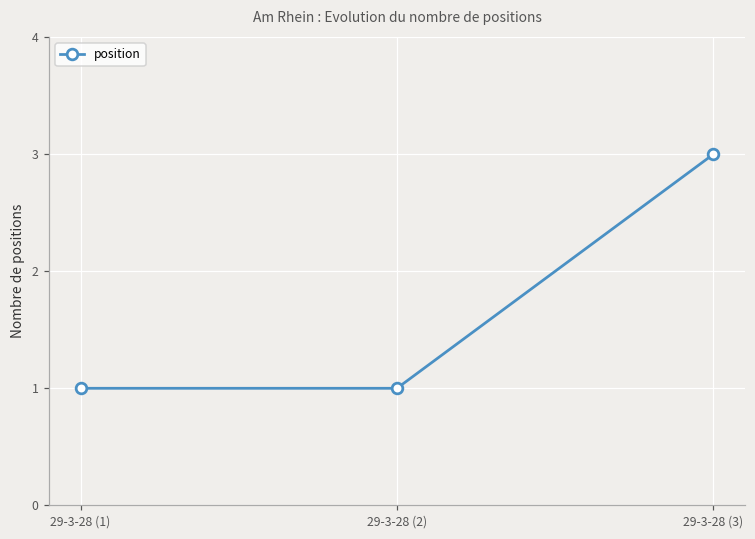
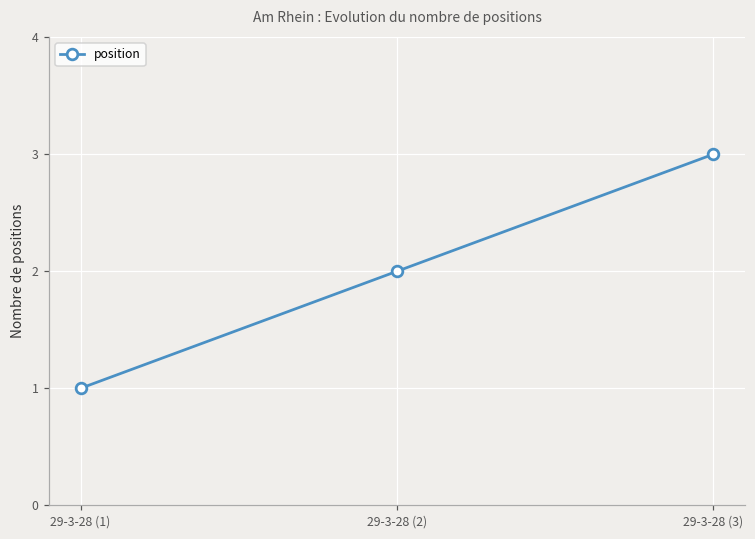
  {
    "29-3-28 (1)": 1,
-   "29-3-28 (2)": 1,
+   "29-3-28 (2)": 2,
    "29-3-28 (3)": 3
  }
